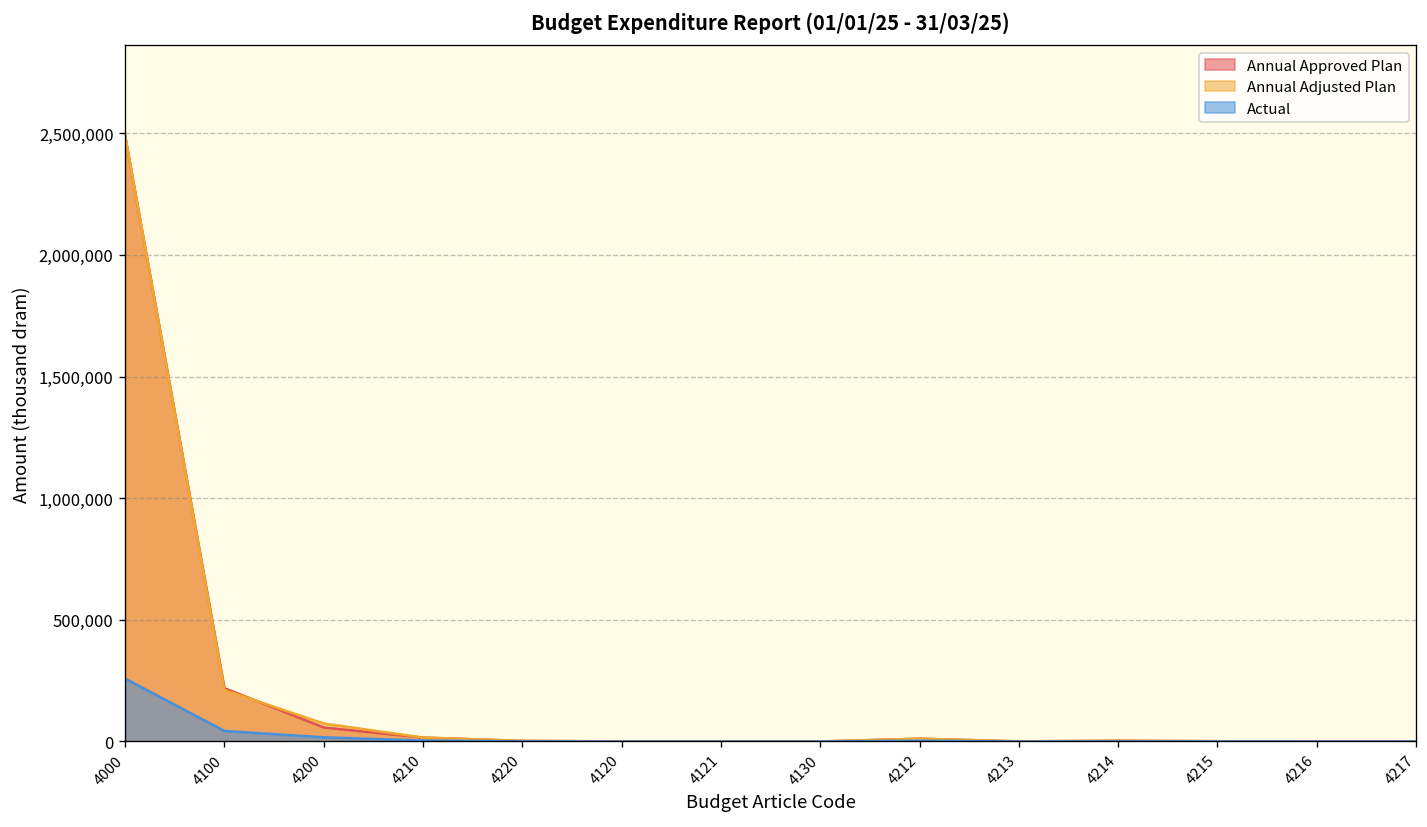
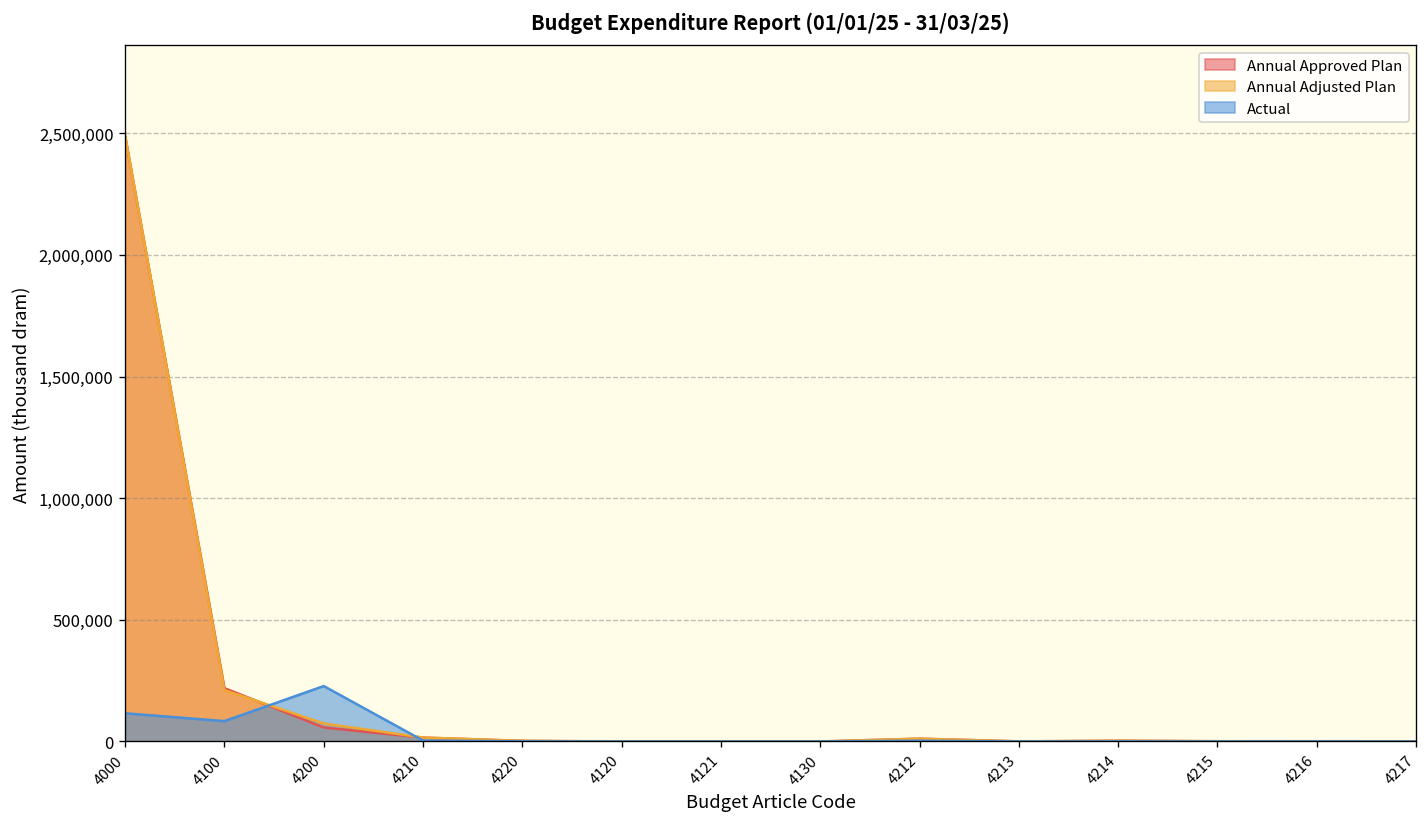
  {
    "Annual Approved Plan": {
      "4200": "60,000"
    },
    "Annual Adjusted Plan": {
      "4200": "70,000"
    },
    "Actual": {
-     "4000": "260,000",
-     "4100": "40,000",
-     "4200": "20,000"
+     "4000": "120,000",
+     "4100": "80,000",
+     "4200": "230,000"
    }
  }
